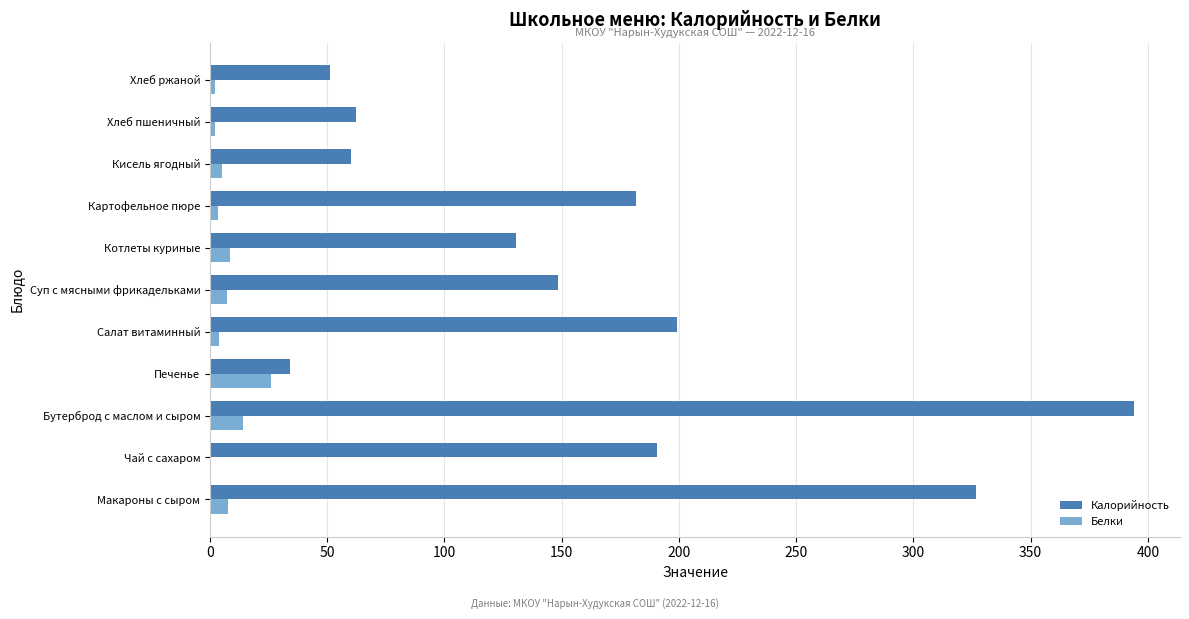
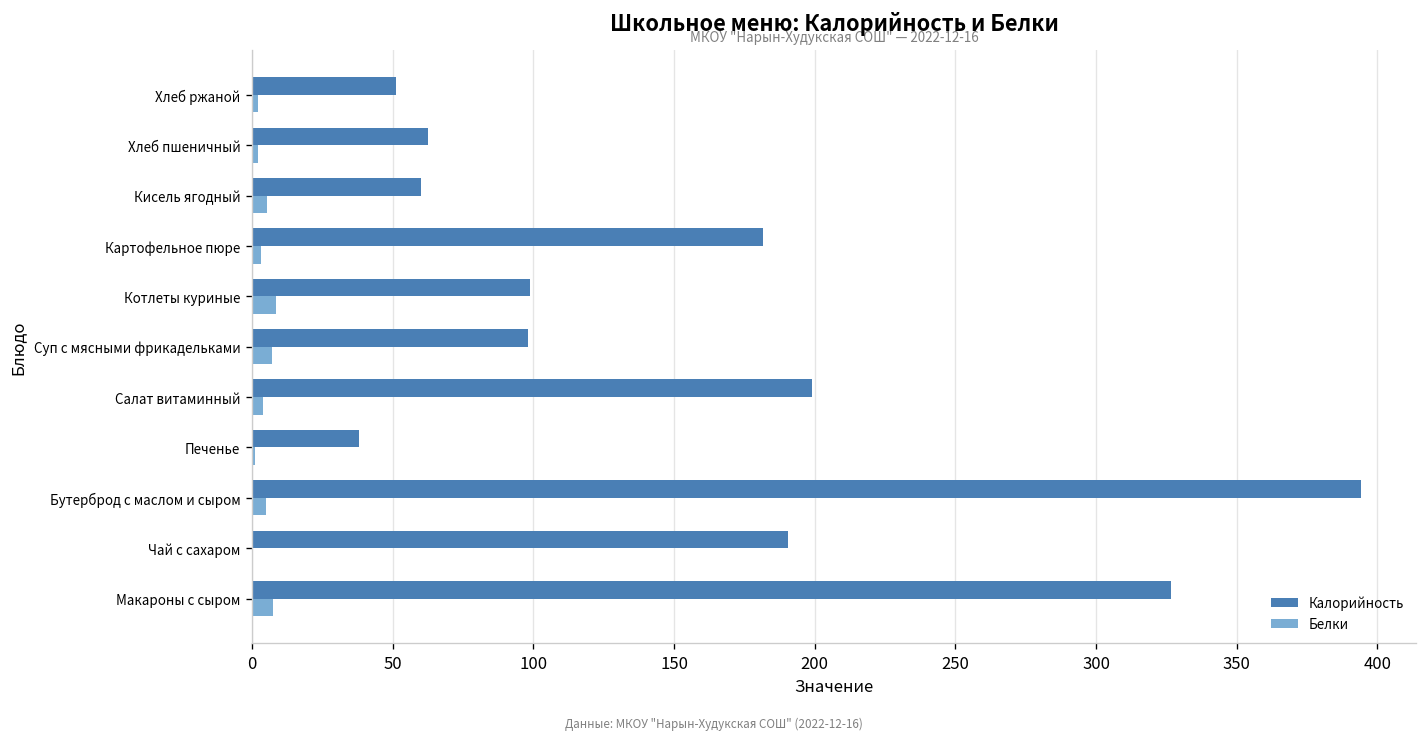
  {
    "Калорийность": {
      "Хлеб ржаной": 51,
      "Хлеб пшеничный": 62,
      "Кисель ягодный": 60,
      "Картофельное пюре": 182,
-     "Котлеты куриные": 131,
-     "Суп с мясными фрикадельками": 149,
+     "Котлеты куриные": 99,
+     "Суп с мясными фрикадельками": 98,
      "Салат витаминный": 199,
-     "Печенье": 34,
+     "Печенье": 38,
      "Бутерброд с маслом и сыром": 394,
      "Чай с сахаром": 191,
      "Макароны с сыром": 327
    },
    "Белки": {
      "Хлеб ржаной": 2,
      "Хлеб пшеничный": 2,
      "Кисель ягодный": 5,
      "Картофельное пюре": 3,
      "Котлеты куриные": 8,
      "Суп с мясными фрикадельками": 7,
      "Салат витаминный": 4,
-     "Печенье": 26,
-     "Бутерброд с маслом и сыром": 14,
+     "Печенье": 1,
+     "Бутерброд с маслом и сыром": 5,
      "Чай с сахаром": 0,
      "Макароны с сыром": 8
    }
  }
